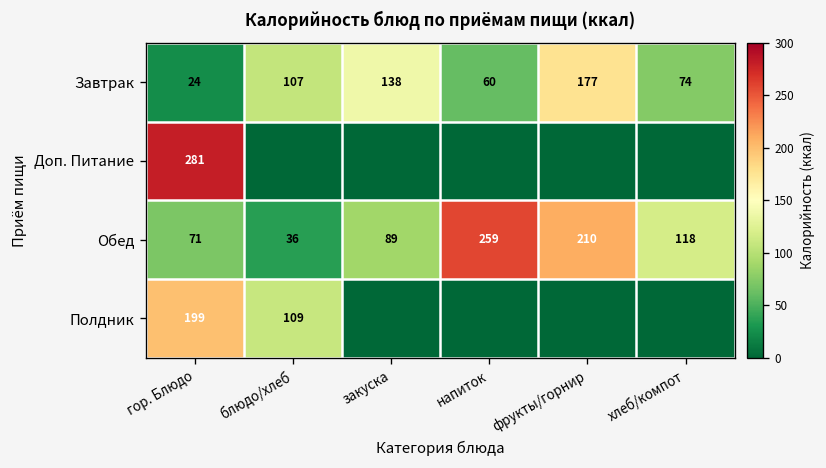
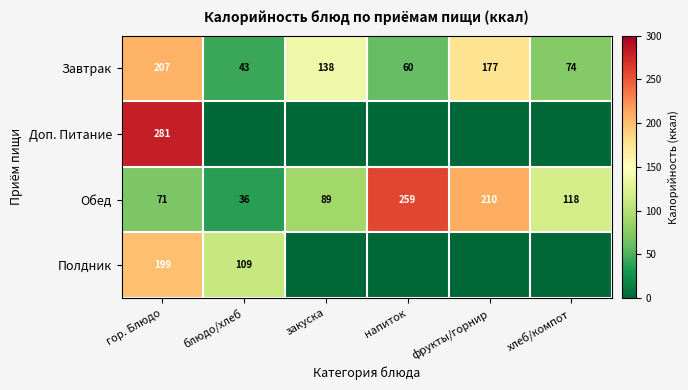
  {
    "Завтрак": {
-     "гор. Блюдо": 24,
-     "блюдо/хлеб": 107,
+     "гор. Блюдо": 207,
+     "блюдо/хлеб": 43,
      "закуска": 138,
      "напиток": 60,
      "фрукты/горнир": 177,
      "хлеб/компот": 74
    },
    "Доп. Питание": {
      "гор. Блюдо": 281
    },
    "Обед": {
      "гор. Блюдо": 71,
      "блюдо/хлеб": 36,
      "закуска": 89,
      "напиток": 259,
      "фрукты/горнир": 210,
      "хлеб/компот": 118
    },
    "Полдник": {
      "гор. Блюдо": 199,
      "блюдо/хлеб": 109
    }
  }
